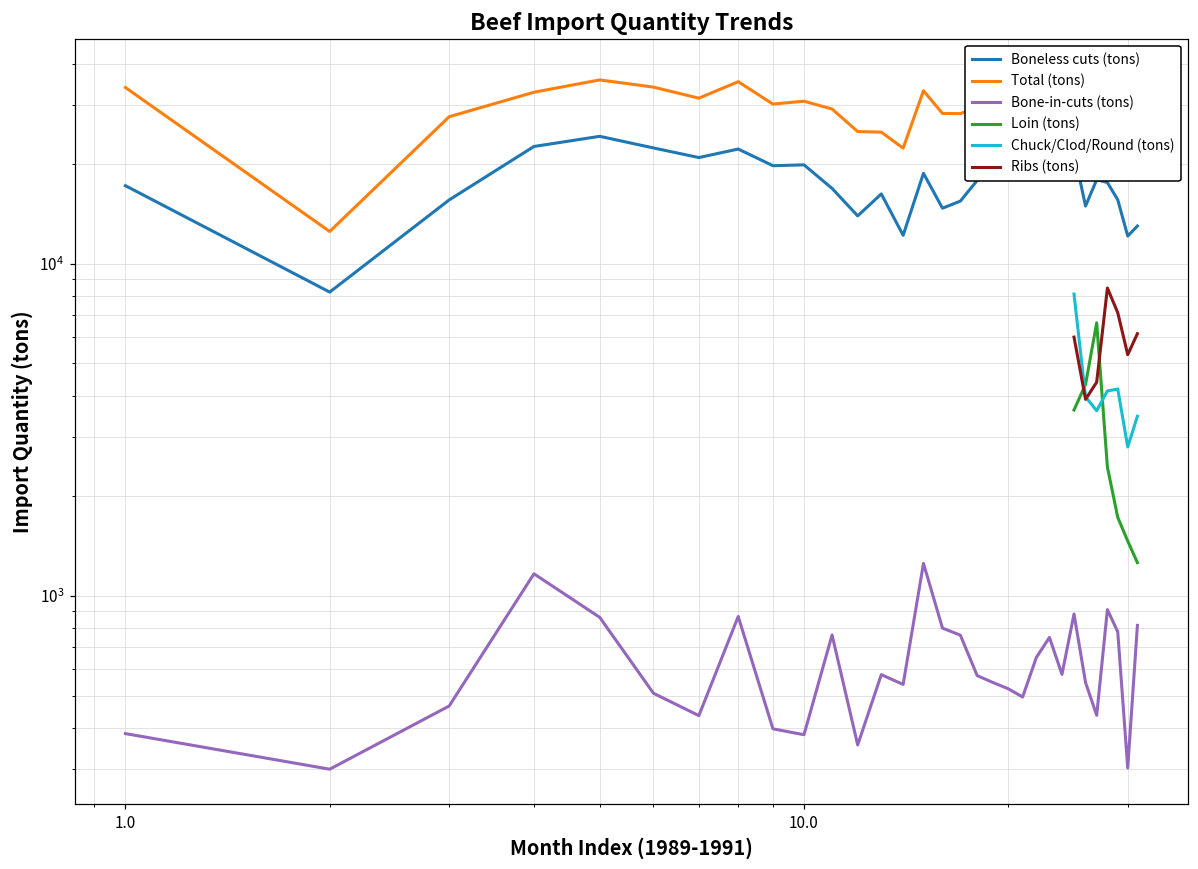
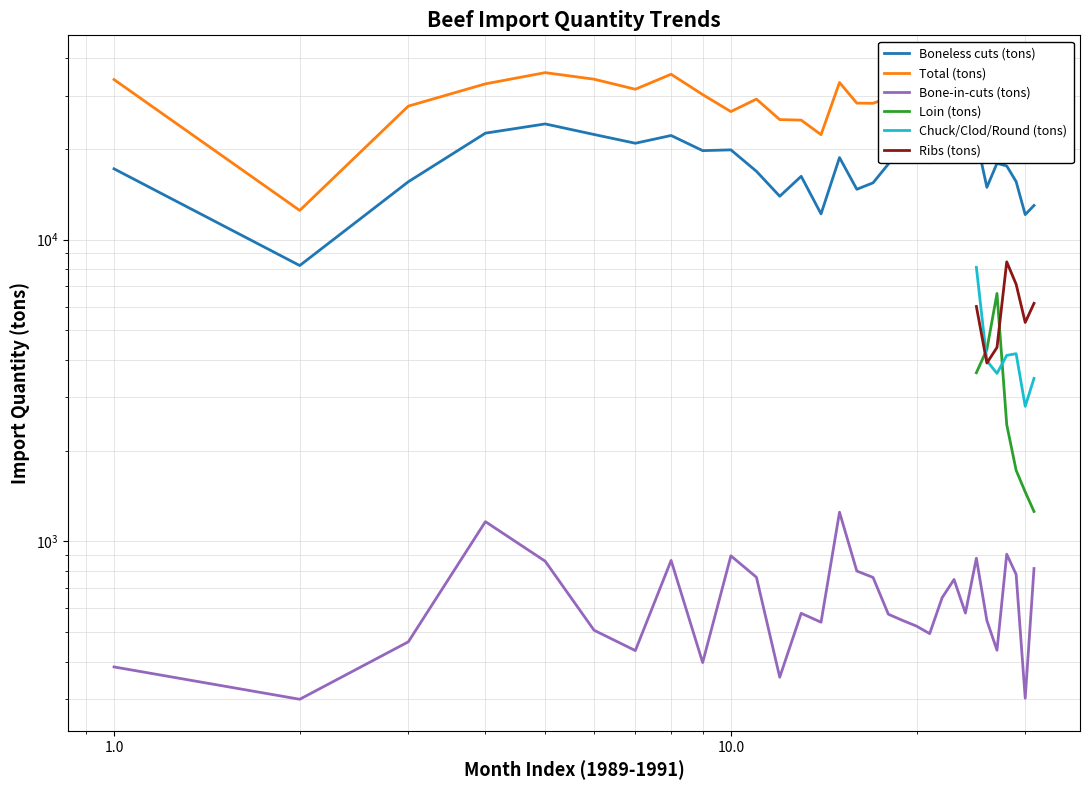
  {
    "Boneless cuts (tons)": {
      "1.0": 17000,
      "10.0": 20000
    },
    "Total (tons)": {
      "1.0": 34000,
-     "10.0": 31000
+     "10.0": 27000
    },
    "Bone-in-cuts (tons)": {
      "1.0": 380,
-     "10.0": 380
+     "10.0": 900
    }
  }
